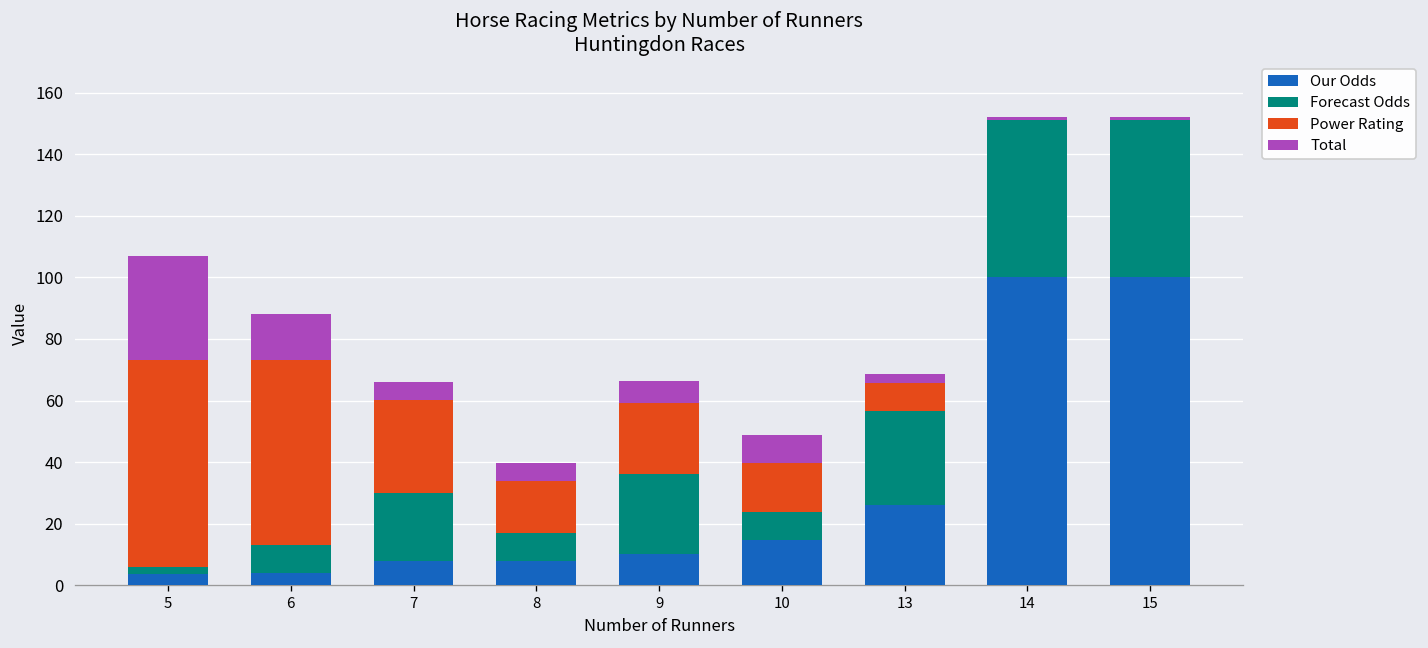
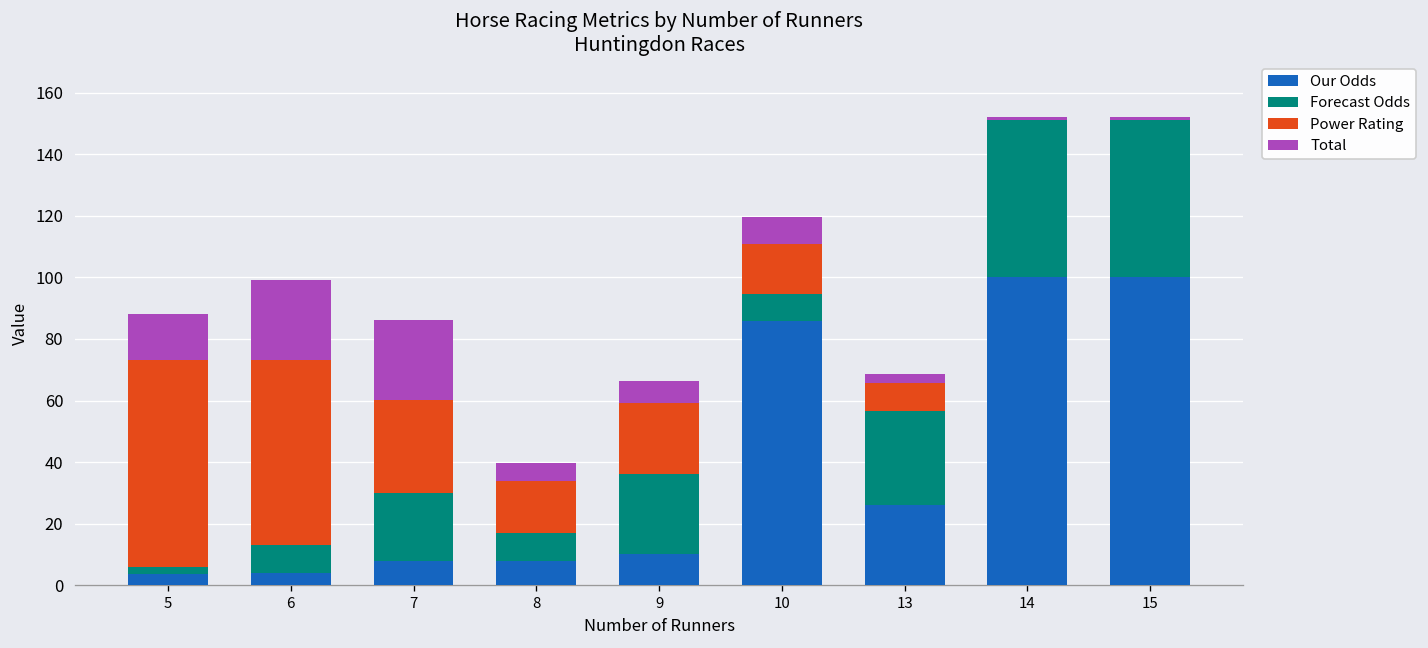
  {
    "Our Odds": {
      "5": 4,
      "6": 4,
      "7": 8,
      "8": 8,
      "9": 10,
-     "10": 15,
+     "10": 86,
      "13": 26,
      "14": 100,
      "15": 100
    },
    "Forecast Odds": {
      "5": 3,
      "6": 9,
      "7": 22,
      "8": 9,
      "9": 26,
      "10": 9,
      "13": 31,
      "14": 51,
      "15": 51
    },
    "Power Rating": {
      "5": 67,
      "6": 60,
      "7": 30,
      "8": 17,
      "9": 23,
      "10": 16,
      "13": 9,
      "14": 0,
      "15": 0
    },
    "Total": {
-     "5": 34,
-     "6": 15,
-     "7": 6,
+     "5": 15,
+     "6": 26,
+     "7": 26,
      "8": 6,
      "9": 7,
      "10": 9,
      "13": 3,
      "14": 1,
      "15": 1
    }
  }
